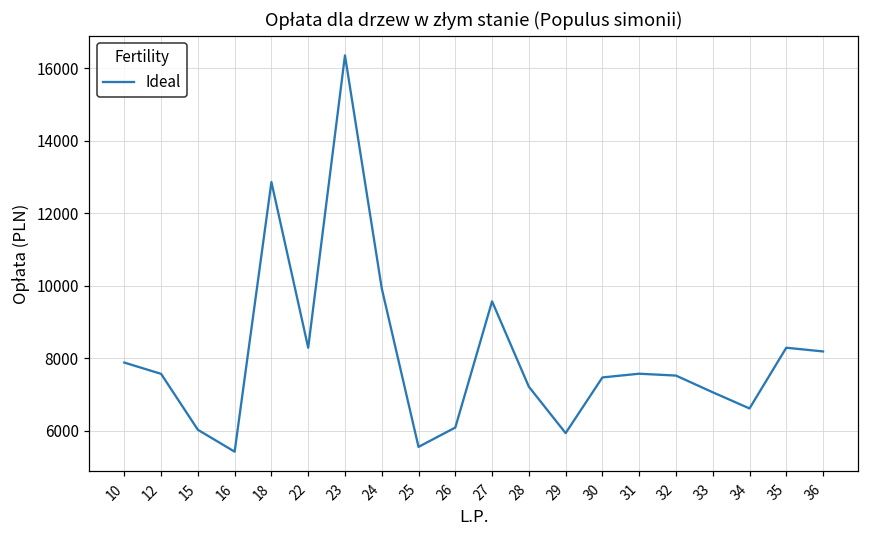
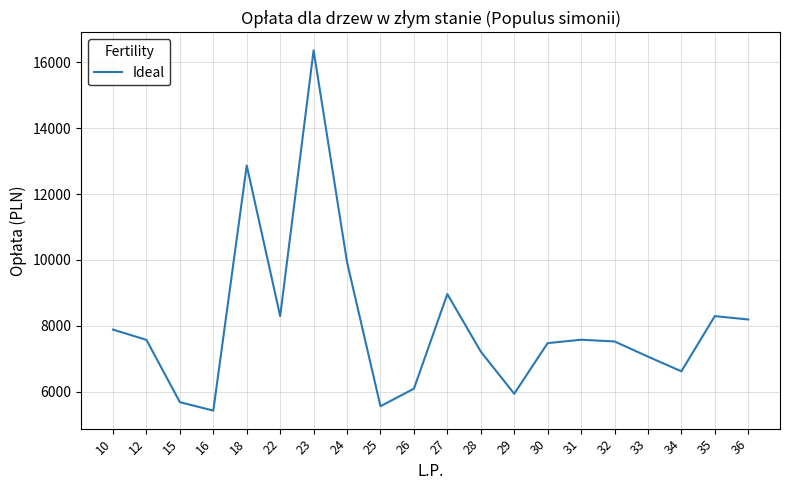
  {
    "10": 7900,
    "12": 7600,
-   "15": 6000,
+   "15": 5700,
    "16": 5400,
    "18": 12900,
    "22": 8300,
    "23": 16400,
    "24": 9900,
    "25": 5600,
    "26": 6100,
-   "27": 9600,
+   "27": 9000,
    "28": 7200,
    "29": 5900,
    "30": 7500,
    "31": 7600,
    "32": 7500,
    "33": 7100,
    "34": 6600,
    "35": 8300,
    "36": 8200
  }
